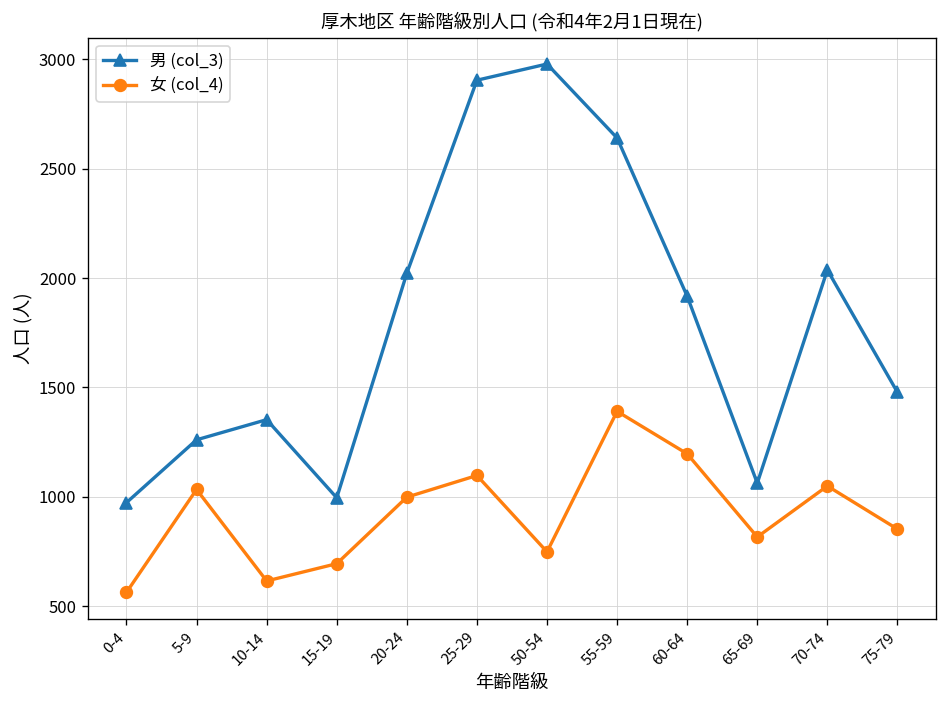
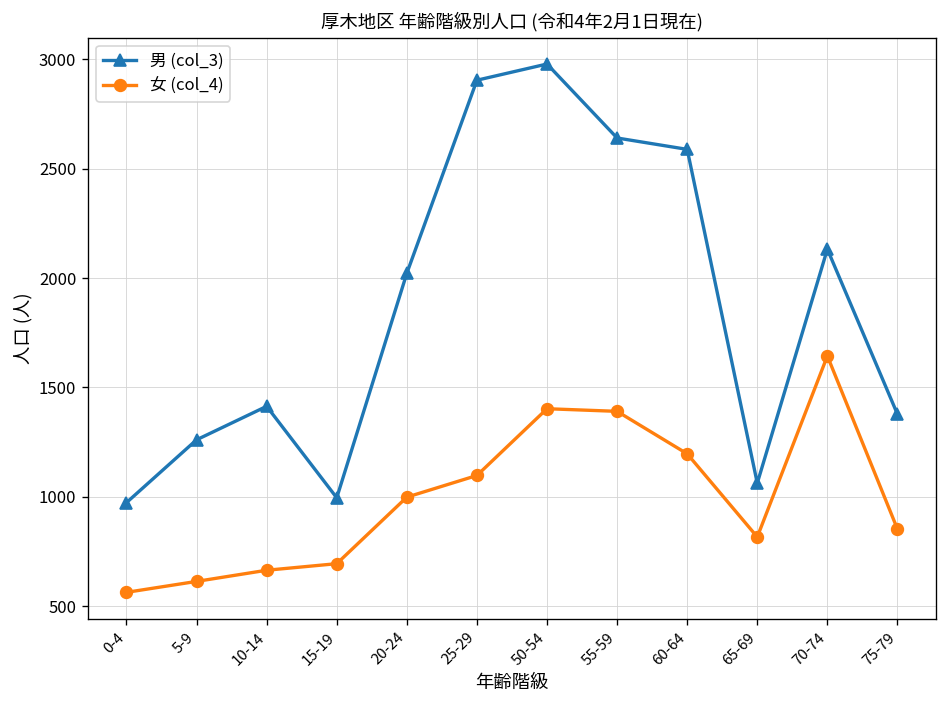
  {
    "男 (col_3)": {
      "0-4": 970,
      "5-9": 1260,
-     "10-14": 1350,
+     "10-14": 1410,
      "15-19": 1000,
      "20-24": 2020,
      "25-29": 2900,
      "50-54": 2980,
      "55-59": 2640,
-     "60-64": 1920,
+     "60-64": 2590,
      "65-69": 1060,
-     "70-74": 2040,
-     "75-79": 1480
+     "70-74": 2130,
+     "75-79": 1380
    },
    "女 (col_4)": {
      "0-4": 560,
-     "5-9": 1030,
-     "10-14": 620,
+     "5-9": 610,
+     "10-14": 670,
      "15-19": 700,
      "20-24": 1000,
      "25-29": 1100,
-     "50-54": 750,
+     "50-54": 1400,
      "55-59": 1390,
      "60-64": 1200,
      "65-69": 820,
-     "70-74": 1050,
+     "70-74": 1640,
      "75-79": 850
    }
  }
